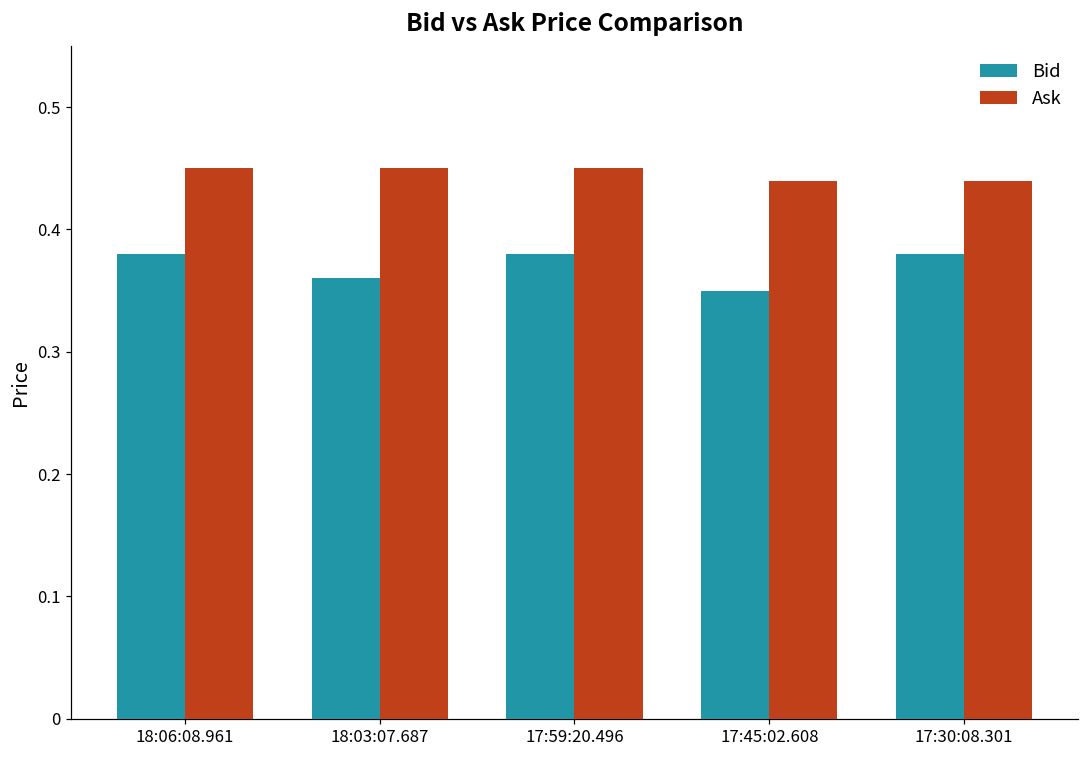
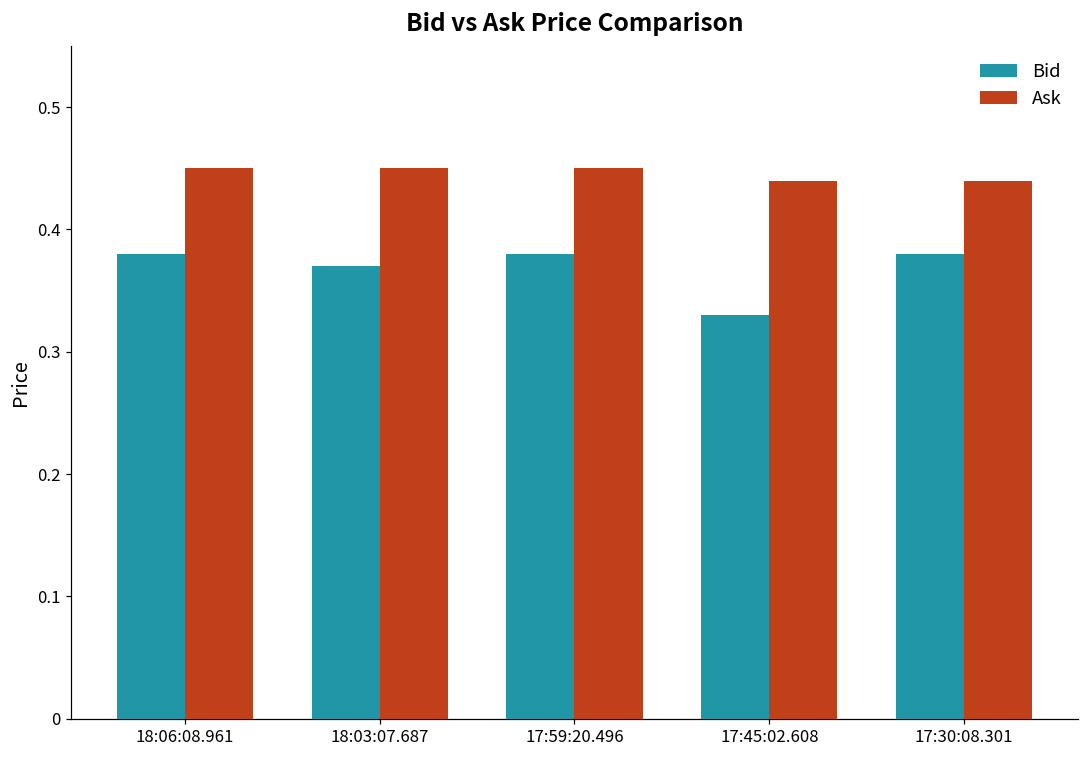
  {
    "Bid": {
      "18:06:08.961": 0.38,
-     "18:03:07.687": 0.36,
+     "18:03:07.687": 0.37,
      "17:59:20.496": 0.38,
-     "17:45:02.608": 0.35,
+     "17:45:02.608": 0.33,
      "17:30:08.301": 0.38
    },
    "Ask": {
      "18:06:08.961": 0.45,
      "18:03:07.687": 0.45,
      "17:59:20.496": 0.45,
      "17:45:02.608": 0.44,
      "17:30:08.301": 0.44
    }
  }
